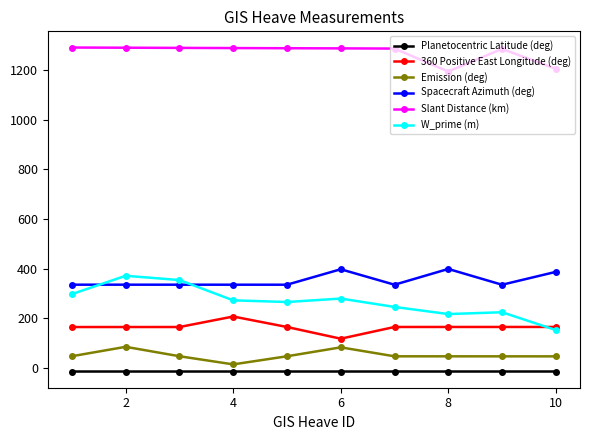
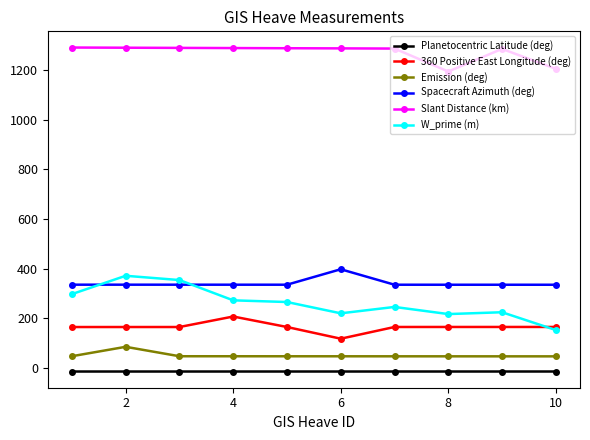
  {
    "Planetocentric Latitude (deg)": {
      "2": -20,
      "4": -20,
      "6": -20,
      "8": -20,
      "10": -20
    },
    "360 Positive East Longitude (deg)": {
      "2": 160,
      "4": 210,
      "6": 120,
      "8": 160,
      "10": 160
    },
    "Emission (deg)": {
      "2": 80,
-     "4": 10,
-     "6": 80,
+     "4": 50,
+     "6": 50,
      "8": 50,
      "10": 50
    },
    "Spacecraft Azimuth (deg)": {
      "2": 330,
      "4": 330,
      "6": 400,
-     "8": 400,
-     "10": 390
+     "8": 330,
+     "10": 330
    },
    "Slant Distance (km)": {
      "2": 1290,
      "4": 1290,
      "6": 1290
    },
    "W_prime (m)": {
      "2": 370,
      "4": 270,
-     "6": 280,
+     "6": 220,
      "8": 220,
      "10": 150
    }
  }
